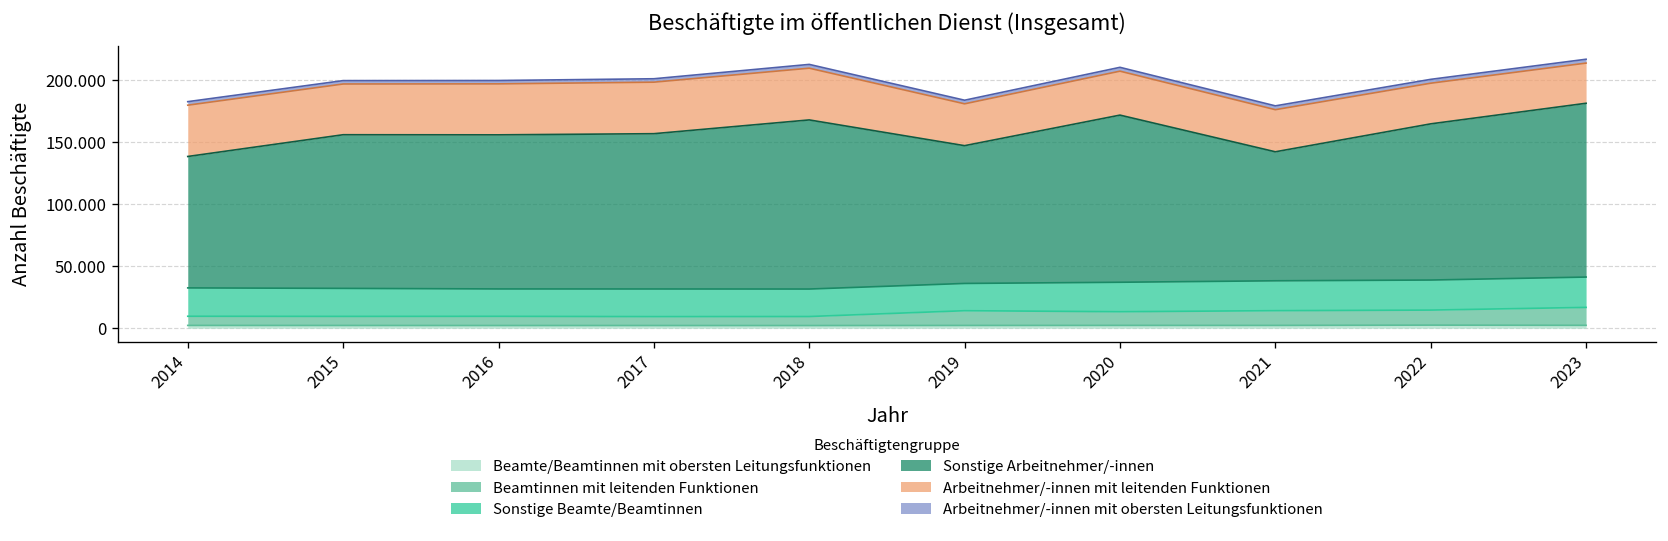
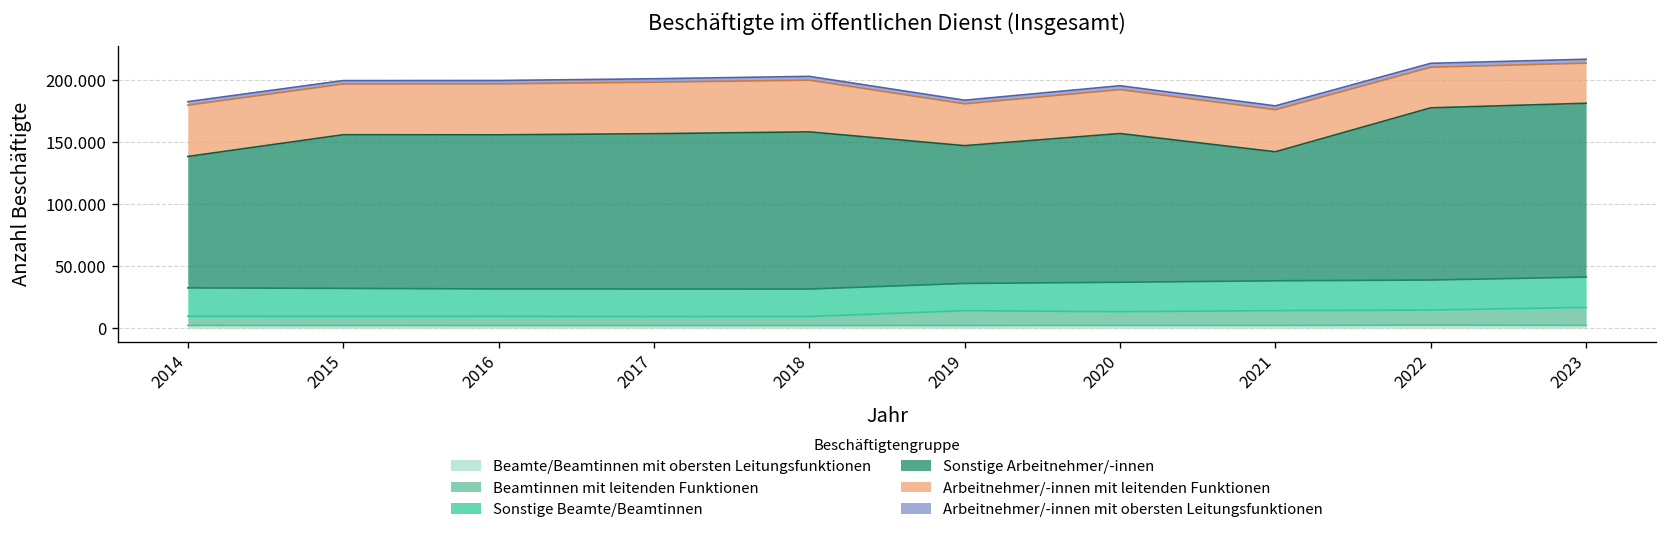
  {
    "Beamte/Beamtinnen mit obersten Leitungsfunktionen": {
      "2014": 2,
      "2015": 2,
      "2016": 2,
      "2017": 2,
      "2018": 2,
      "2019": 2,
      "2020": 2,
      "2021": 2,
      "2022": 3,
      "2023": 2
    },
    "Sonstige Arbeitnehmer/-innen": {
      "2014": 106,
      "2015": 124,
      "2016": 124,
      "2017": 125,
-     "2018": 136,
+     "2018": 127,
      "2019": 111,
-     "2020": 135,
+     "2020": 120,
      "2021": 104,
-     "2022": 126,
+     "2022": 139,
      "2023": 140
    },
    "Arbeitnehmer/-innen mit leitenden Funktionen": {
      "2014": 41,
      "2015": 41,
      "2016": 41,
      "2017": 42,
      "2018": 42,
      "2019": 34,
      "2020": 35,
      "2021": 34,
      "2022": 33,
      "2023": 32
    },
    "Arbeitnehmer/-innen mit obersten Leitungsfunktionen": {
      "2014": 3,
      "2015": 3,
      "2016": 3,
      "2017": 3,
      "2018": 3,
      "2019": 3,
      "2020": 3,
      "2021": 3,
      "2022": 3,
      "2023": 3
    }
  }
